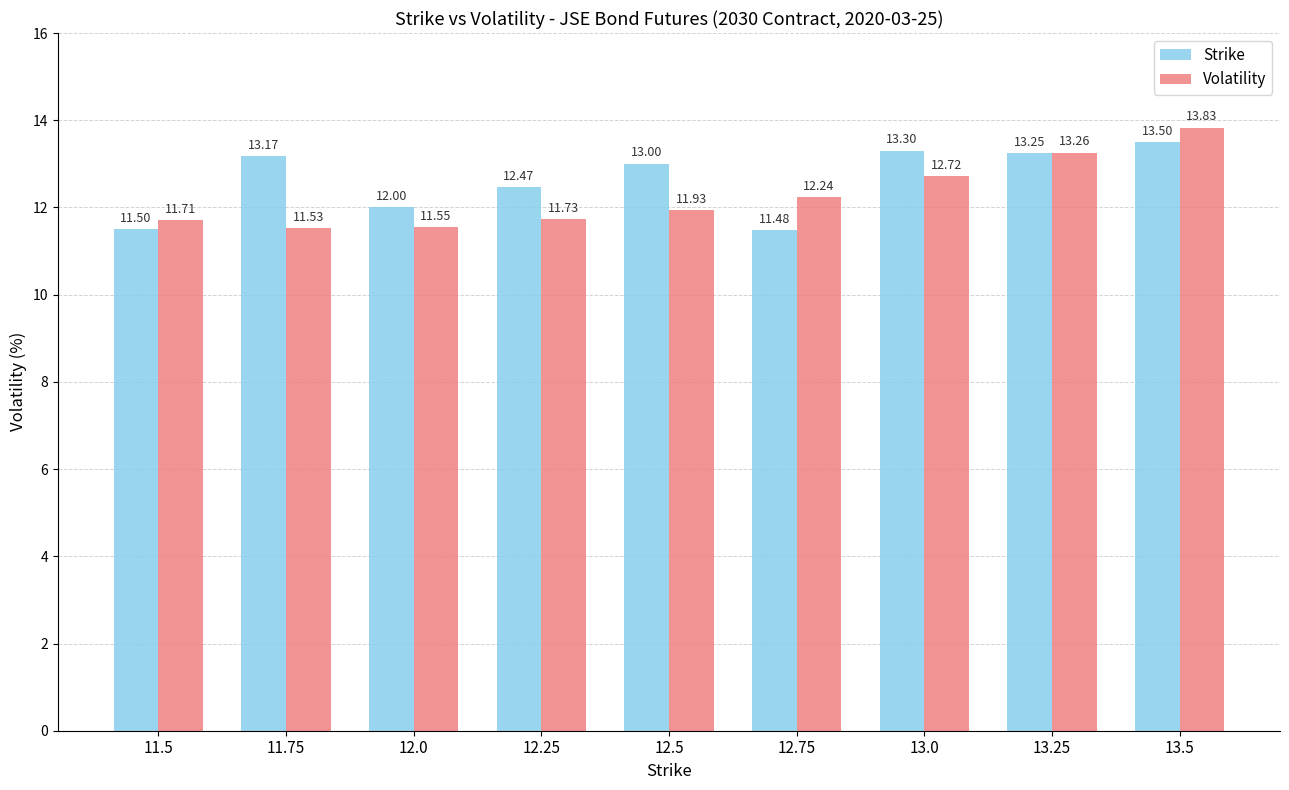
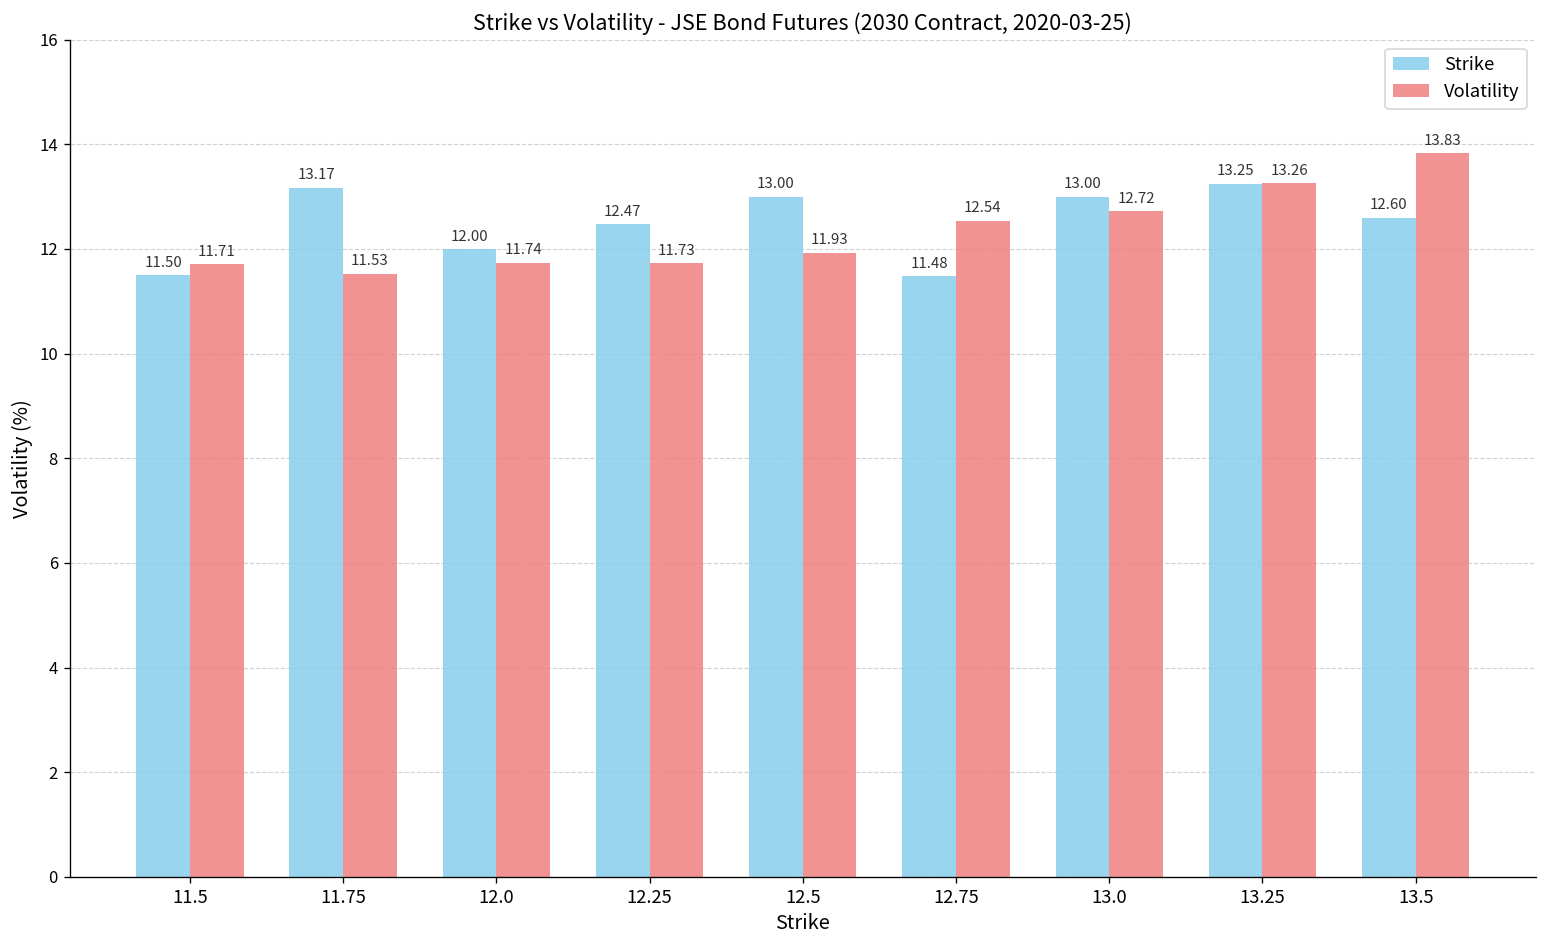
  {
    "Strike": {
      "11.5": 11.50,
      "11.75": 13.17,
      "12.0": 12.00,
      "12.25": 12.47,
      "12.5": 13.00,
      "12.75": 11.48,
-     "13.0": 13.30,
+     "13.0": 13.00,
      "13.25": 13.25,
-     "13.5": 13.50
+     "13.5": 12.60
    },
    "Volatility": {
      "11.5": 11.71,
      "11.75": 11.53,
-     "12.0": 11.55,
+     "12.0": 11.74,
      "12.25": 11.73,
      "12.5": 11.93,
-     "12.75": 12.24,
+     "12.75": 12.54,
      "13.0": 12.72,
      "13.25": 13.26,
      "13.5": 13.83
    }
  }
